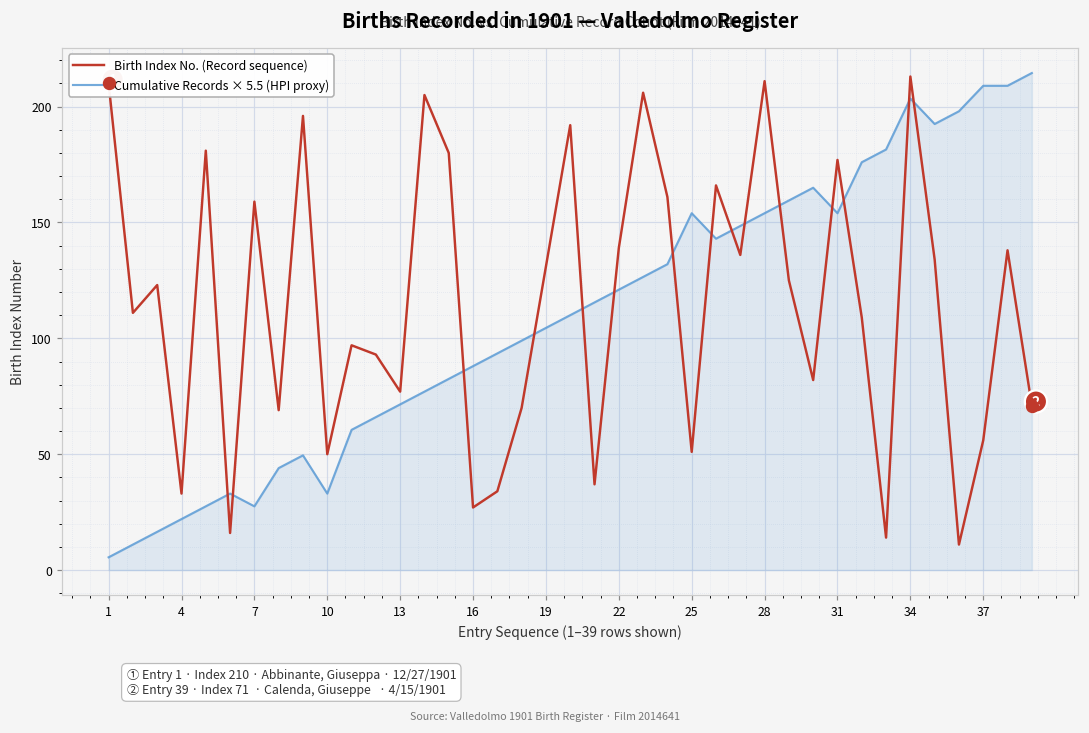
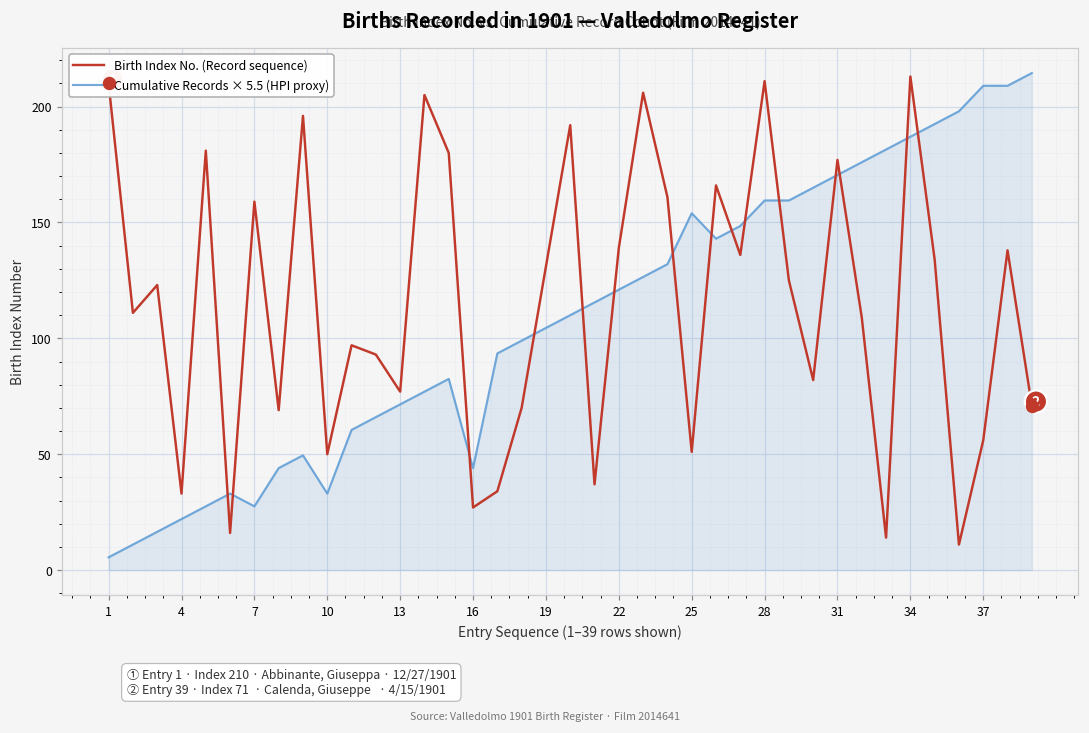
  {
    "Cumulative Records × 5.5 (HPI proxy)": {
      "1": 6,
      "4": 22,
      "7": 28,
      "10": 33,
      "13": 72,
-     "16": 88,
+     "16": 44,
      "19": 105,
      "22": 121,
      "25": 154,
-     "28": 154,
-     "31": 154,
-     "34": 204,
+     "28": 160,
+     "31": 171,
+     "34": 187,
      "37": 209
    }
  }
